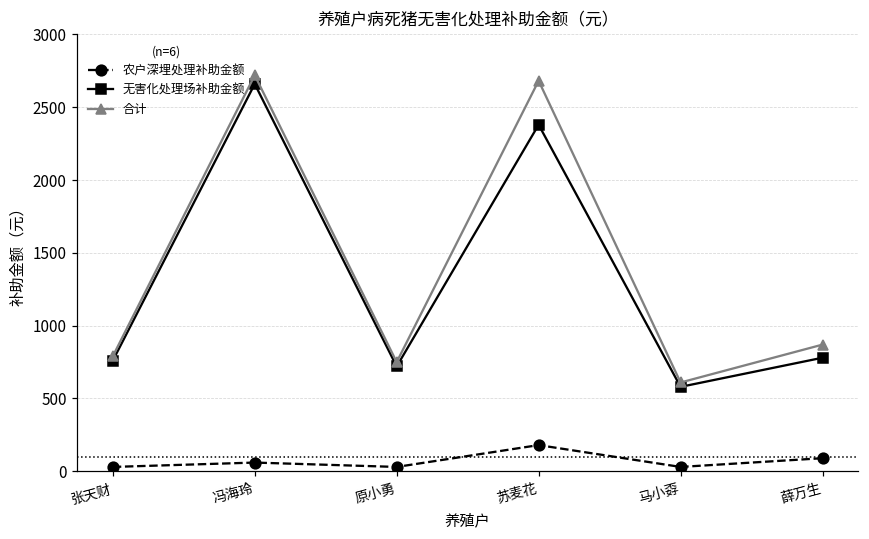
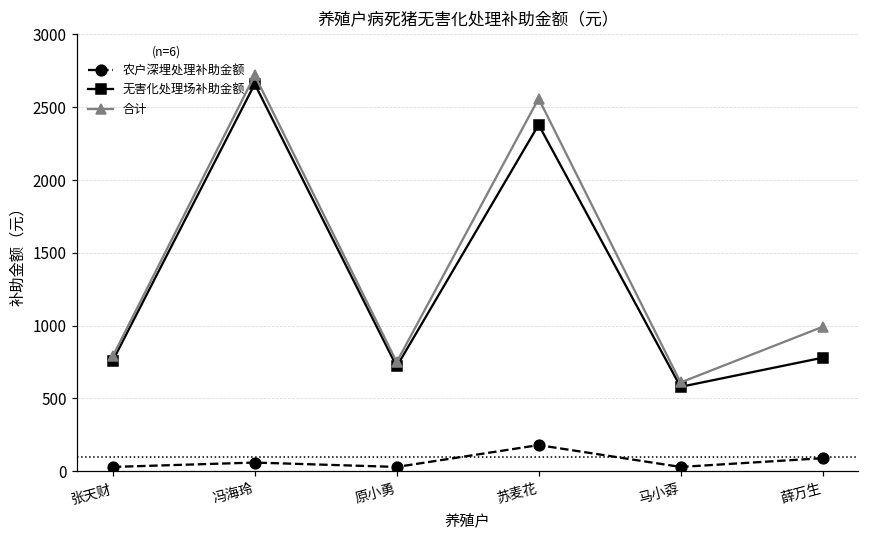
  {
    "合计": {
      "张天财": 790,
      "冯海玲": 2720,
      "原小勇": 750,
-     "苏麦花": 2680,
+     "苏麦花": 2560,
      "马小孬": 610,
-     "薛万生": 870
+     "薛万生": 990
    }
  }
